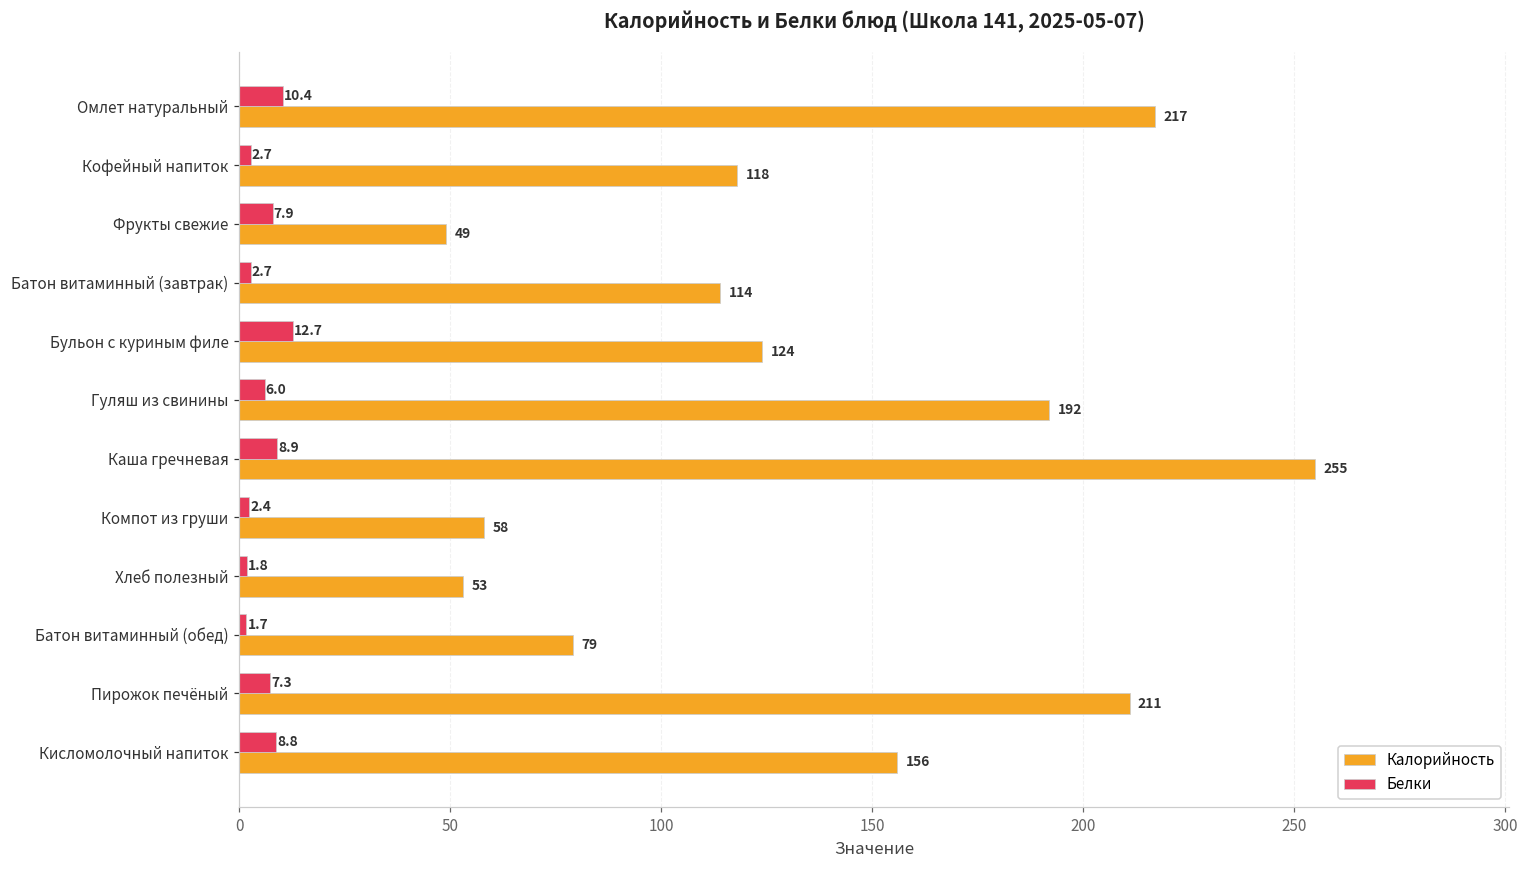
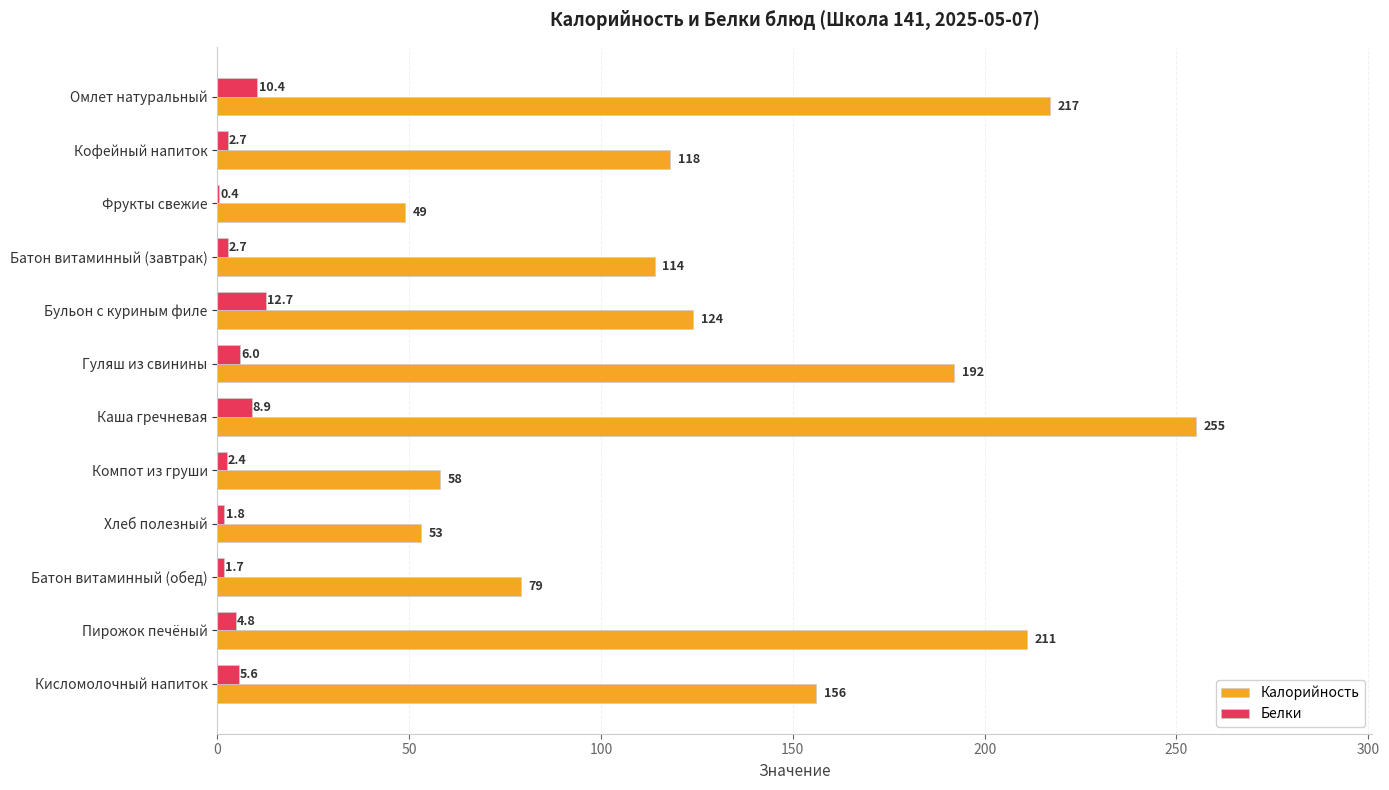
  {
    "Калорийность": {
      "Омлет натуральный": 217,
      "Кофейный напиток": 118,
      "Фрукты свежие": 49,
      "Батон витаминный (завтрак)": 114,
      "Бульон с куриным филе": 124,
      "Гуляш из свинины": 192,
      "Каша гречневая": 255,
      "Компот из груши": 58,
      "Хлеб полезный": 53,
      "Батон витаминный (обед)": 79,
      "Пирожок печёный": 211,
      "Кисломолочный напиток": 156
    },
    "Белки": {
      "Омлет натуральный": 10.4,
      "Кофейный напиток": 2.7,
-     "Фрукты свежие": 7.9,
+     "Фрукты свежие": 0.4,
      "Батон витаминный (завтрак)": 2.7,
      "Бульон с куриным филе": 12.7,
      "Гуляш из свинины": 6.0,
      "Каша гречневая": 8.9,
      "Компот из груши": 2.4,
      "Хлеб полезный": 1.8,
      "Батон витаминный (обед)": 1.7,
-     "Пирожок печёный": 7.3,
-     "Кисломолочный напиток": 8.8
+     "Пирожок печёный": 4.8,
+     "Кисломолочный напиток": 5.6
    }
  }
